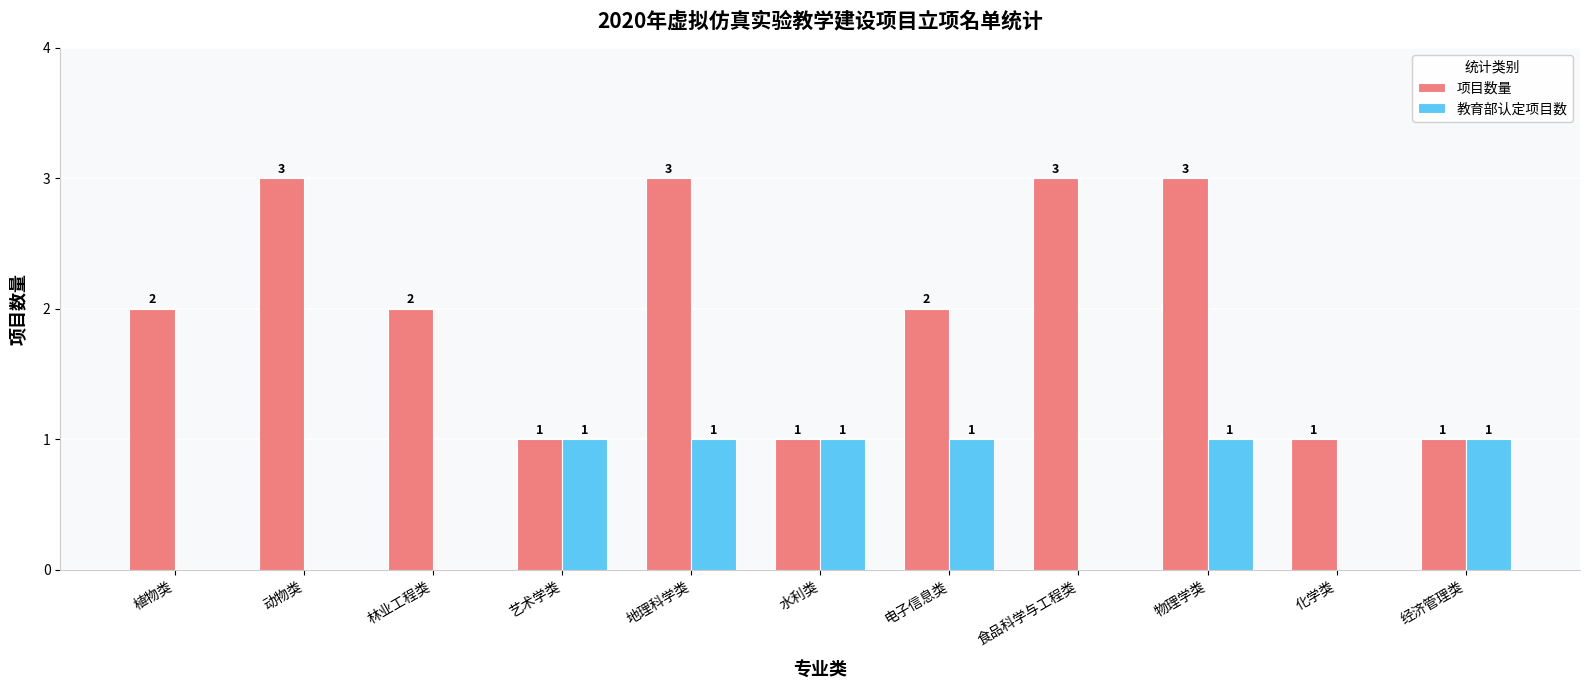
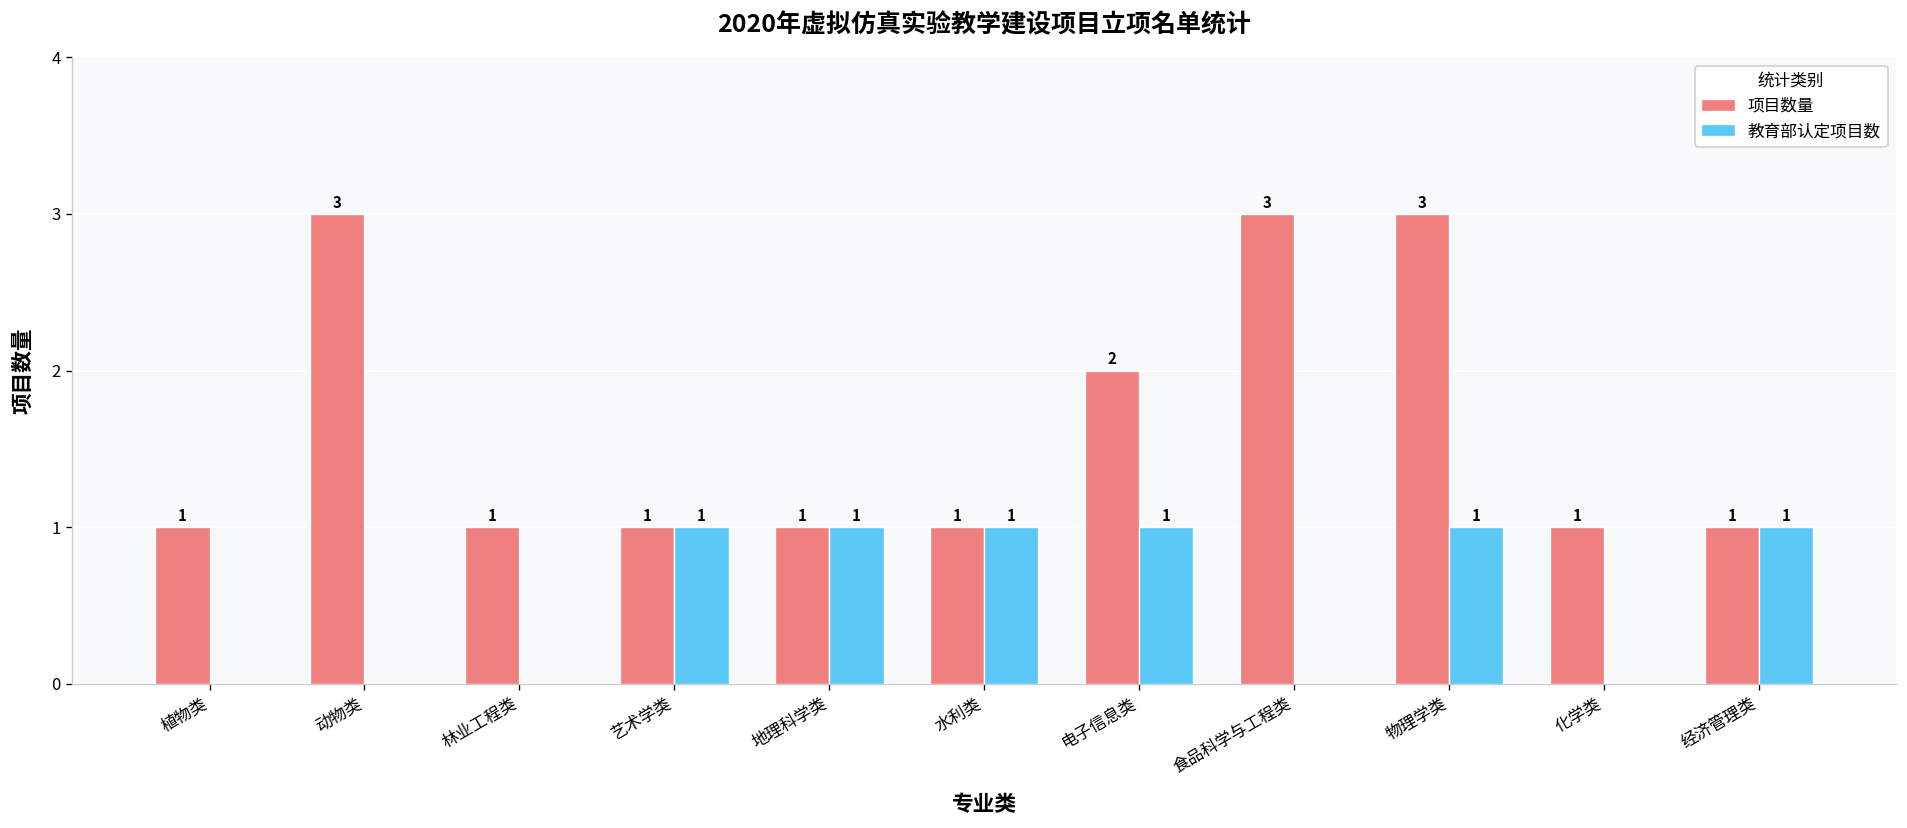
  {
    "项目数量": {
-     "植物类": 2,
+     "植物类": 1,
      "动物类": 3,
-     "林业工程类": 2,
+     "林业工程类": 1,
      "艺术学类": 1,
-     "地理科学类": 3,
+     "地理科学类": 1,
      "水利类": 1,
      "电子信息类": 2,
      "食品科学与工程类": 3,
      "物理学类": 3,
      "化学类": 1,
      "经济管理类": 1
    },
    "教育部认定项目数": {
      "艺术学类": 1,
      "地理科学类": 1,
      "水利类": 1,
      "电子信息类": 1,
      "物理学类": 1,
      "经济管理类": 1
    }
  }
